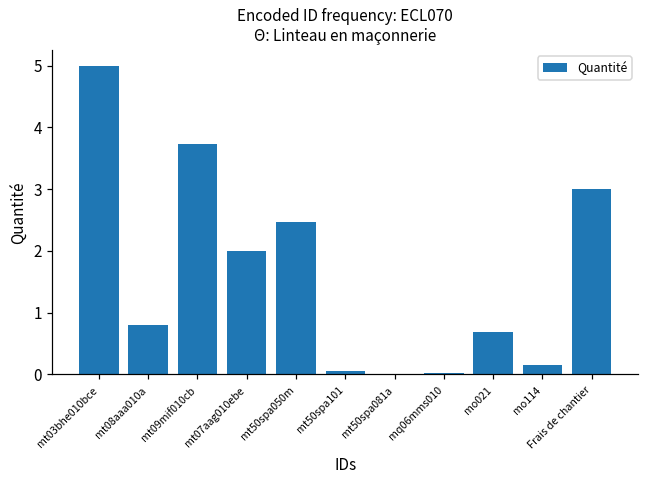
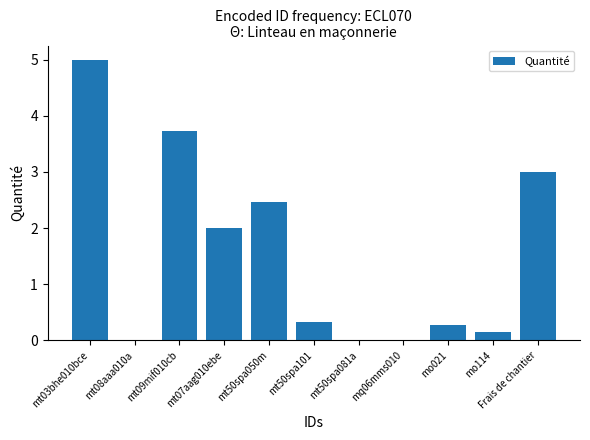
  {
    "mt03bhe010bce": 5.0,
-   "mt08aaa010a": 0.8,
+   "mt08aaa010a": 0.0,
    "mt09mif010cb": 3.7,
    "mt07aag010ebe": 2.0,
    "mt50spa050m": 2.5,
-   "mt50spa101": 0.1,
-   "mo021": 0.7,
+   "mt50spa101": 0.3,
+   "mo021": 0.3,
    "mo114": 0.1,
    "Frais de chantier": 3.0
  }
